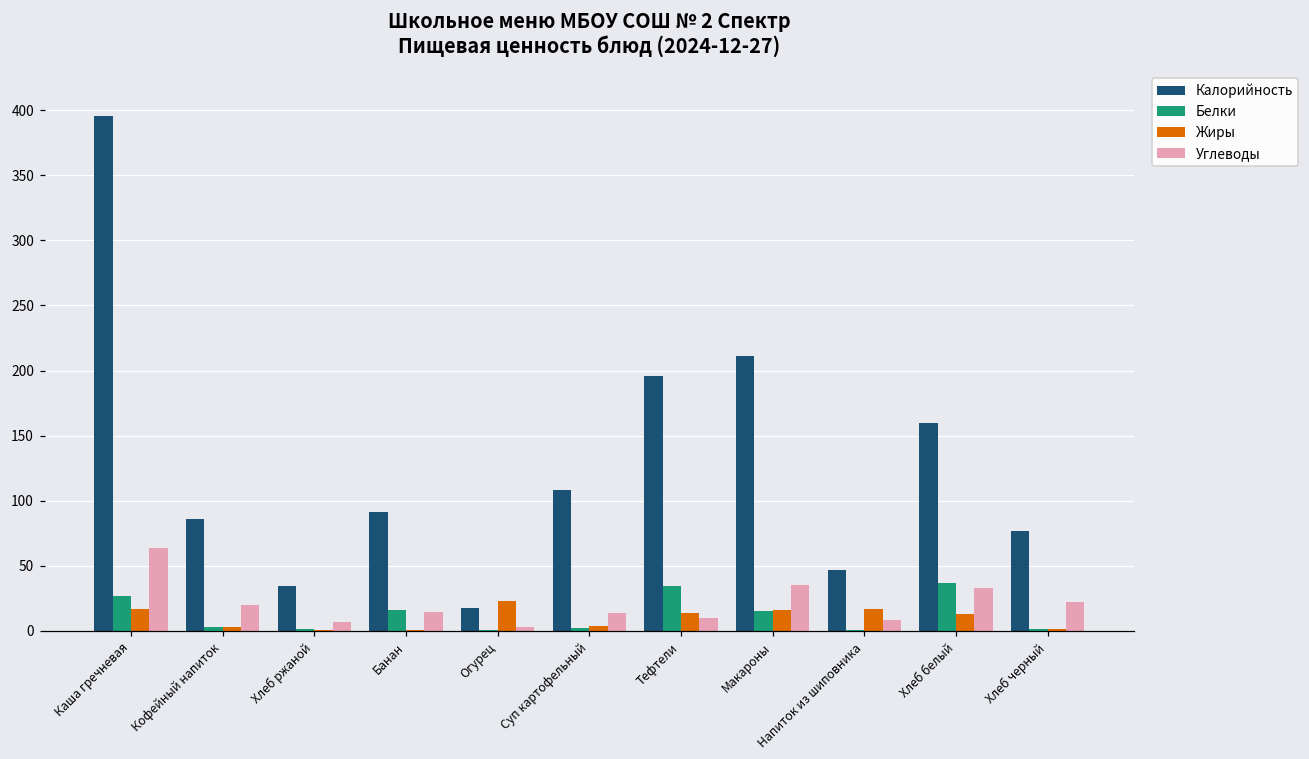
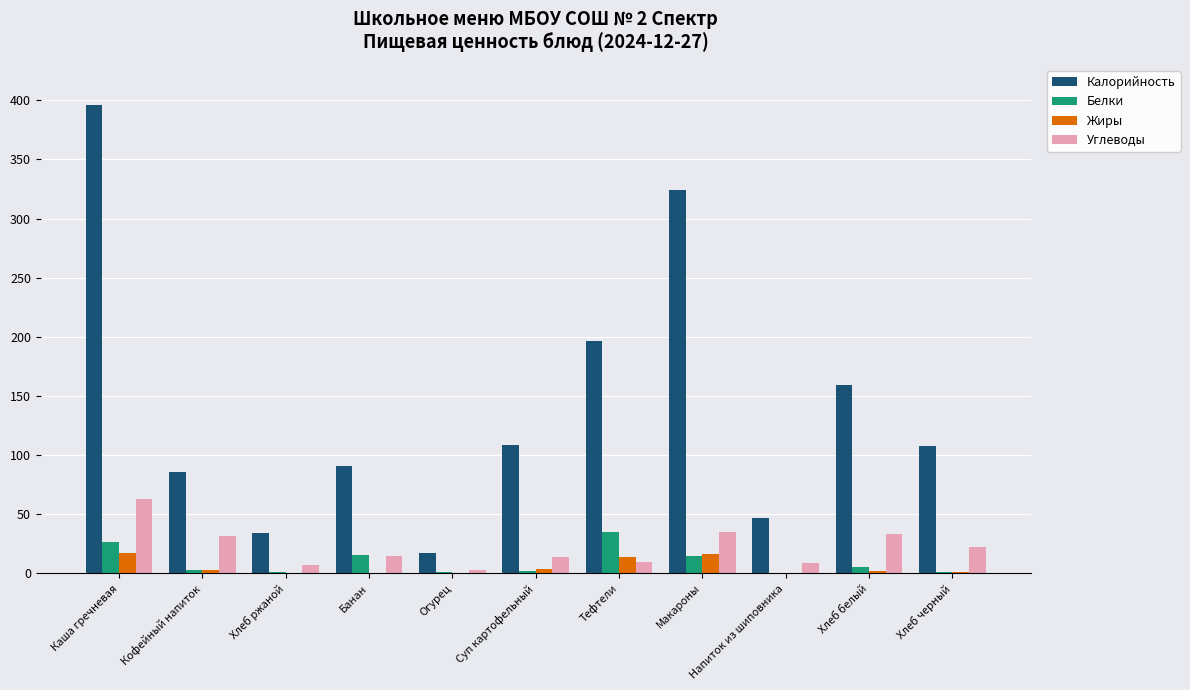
  {
    "Калорийность": {
      "Каша гречневая": 396,
      "Кофейный напиток": 86,
      "Хлеб ржаной": 34,
      "Банан": 91,
      "Огурец": 17,
      "Суп картофельный": 108,
      "Тефтели": 196,
-     "Макароны": 211,
+     "Макароны": 324,
      "Напиток из шиповника": 47,
      "Хлеб белый": 160,
-     "Хлеб черный": 77
+     "Хлеб черный": 108
    },
    "Белки": {
      "Каша гречневая": 27,
      "Кофейный напиток": 3,
      "Банан": 16,
      "Суп картофельный": 2,
      "Тефтели": 35,
      "Макароны": 15,
-     "Хлеб белый": 37
+     "Хлеб белый": 5
    },
    "Жиры": {
      "Каша гречневая": 17,
      "Кофейный напиток": 3,
-     "Огурец": 23,
+     "Огурец": 0,
      "Суп картофельный": 4,
      "Тефтели": 14,
      "Макароны": 16,
-     "Напиток из шиповника": 17,
-     "Хлеб белый": 13
+     "Напиток из шиповника": 0,
+     "Хлеб белый": 2
    },
    "Углеводы": {
      "Каша гречневая": 63,
-     "Кофейный напиток": 20,
+     "Кофейный напиток": 32,
      "Хлеб ржаной": 7,
      "Банан": 15,
      "Огурец": 3,
      "Суп картофельный": 14,
      "Тефтели": 9,
      "Макароны": 35,
      "Напиток из шиповника": 8,
      "Хлеб белый": 33,
      "Хлеб черный": 22
    }
  }
